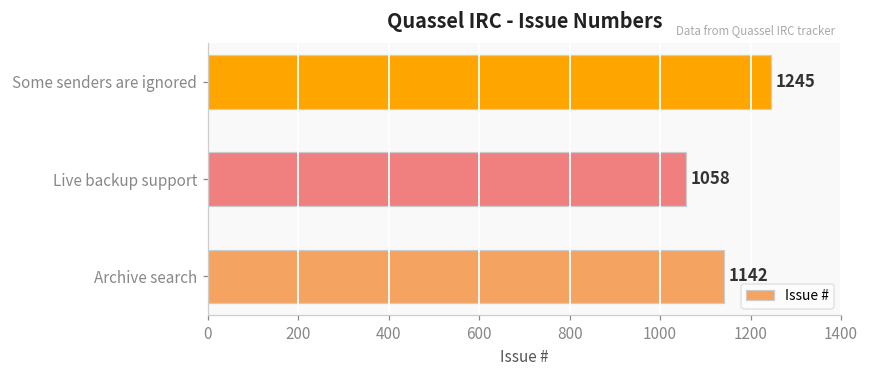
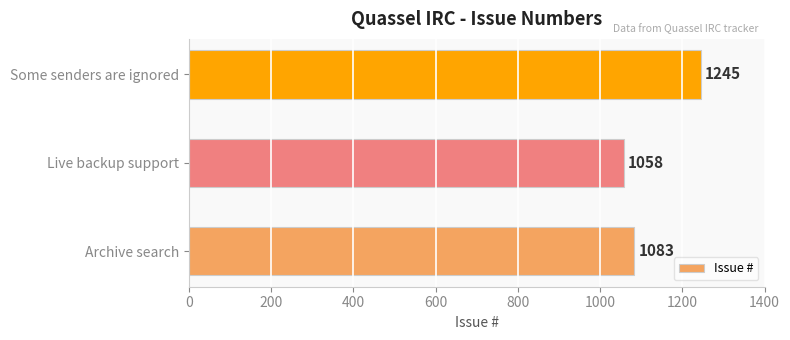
  {
    "Some senders are ignored": 1245,
    "Live backup support": 1058,
-   "Archive search": 1142
+   "Archive search": 1083
  }
